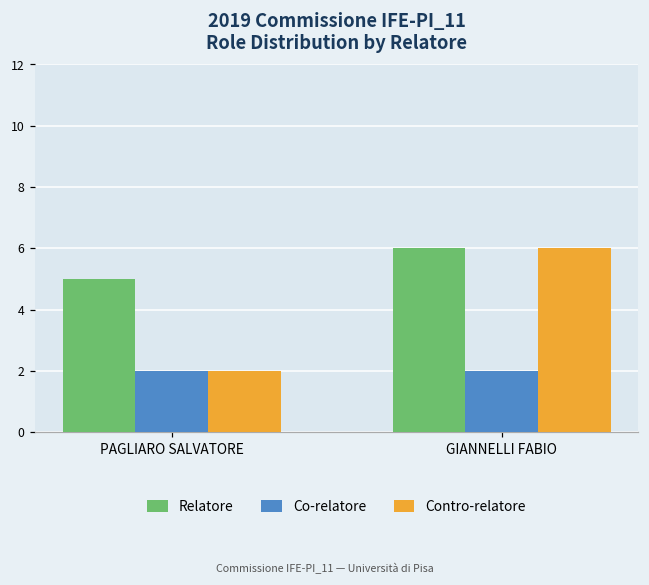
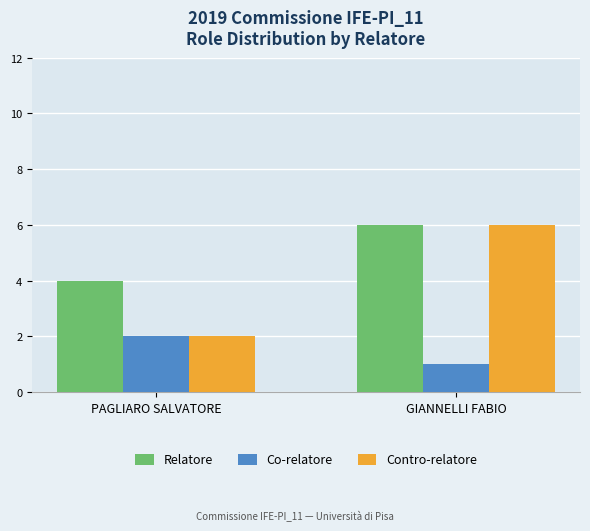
  {
    "Relatore": {
-     "PAGLIARO SALVATORE": 5,
+     "PAGLIARO SALVATORE": 4,
      "GIANNELLI FABIO": 6
    },
    "Co-relatore": {
      "PAGLIARO SALVATORE": 2,
-     "GIANNELLI FABIO": 2
+     "GIANNELLI FABIO": 1
    },
    "Contro-relatore": {
      "PAGLIARO SALVATORE": 2,
      "GIANNELLI FABIO": 6
    }
  }
